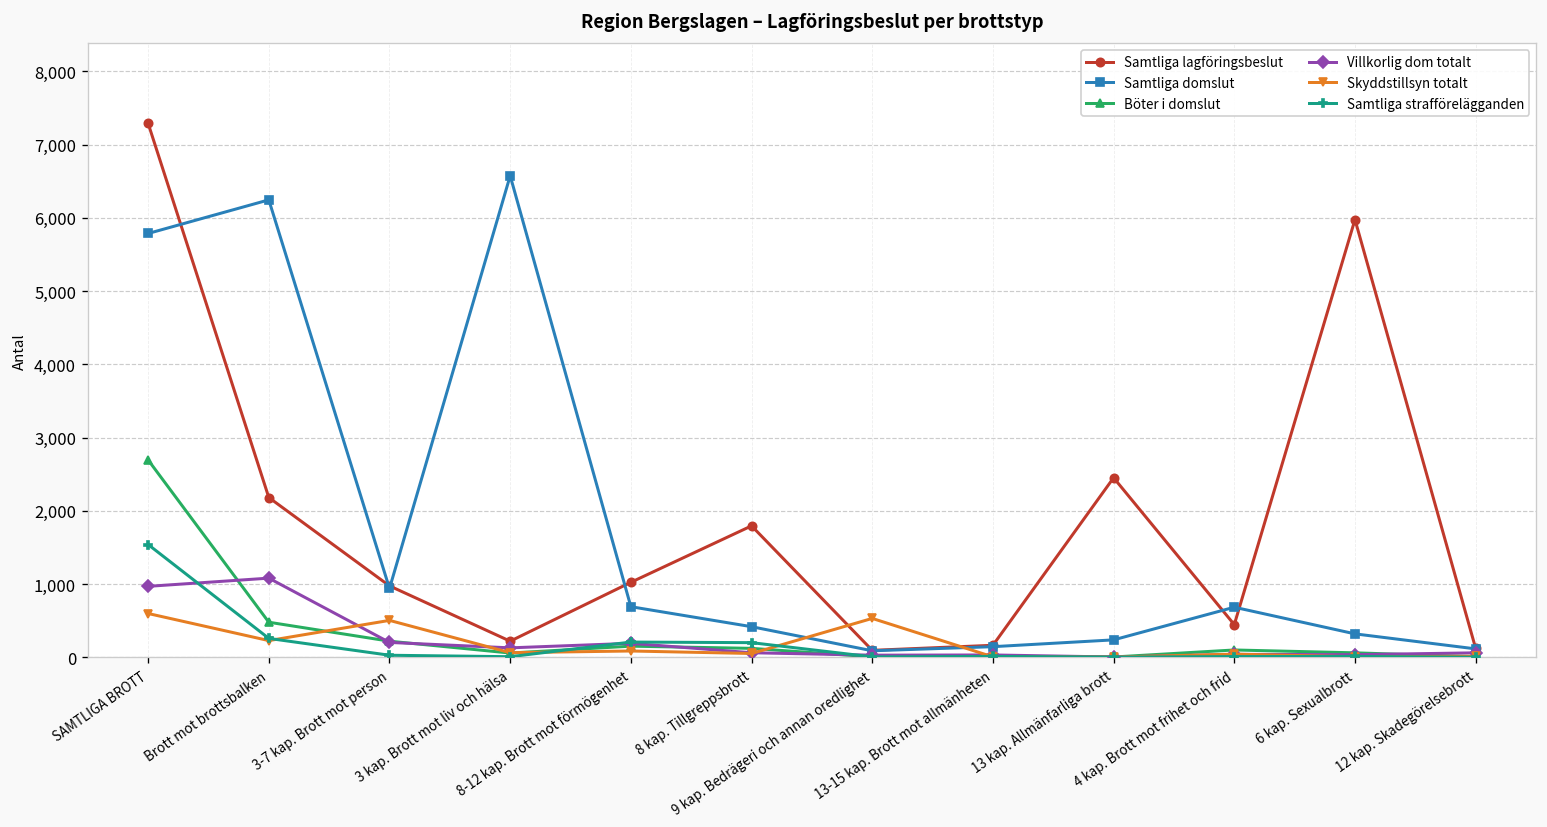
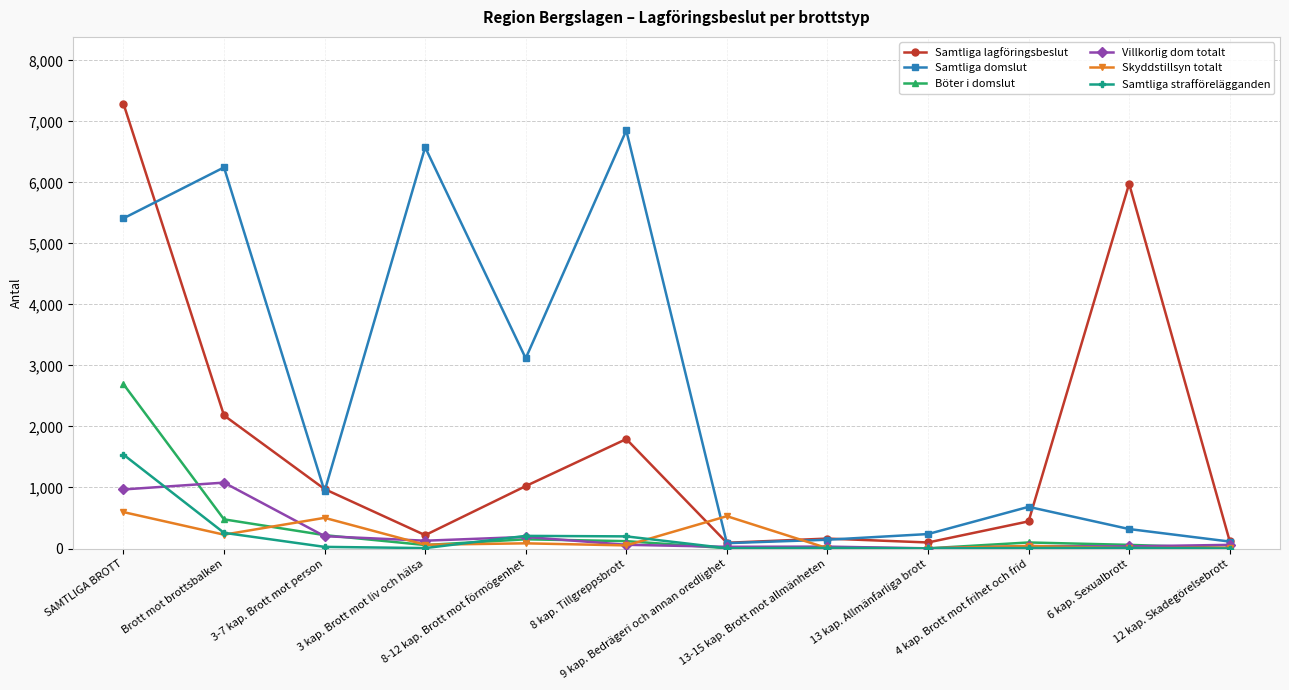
  {
    "Samtliga lagföringsbeslut": {
      "SAMTLIGA BROTT": "7,300",
      "Brott mot brottsbalken": "2,200",
      "3 kap. Brott mot liv och hälsa": "200",
      "8-12 kap. Brott mot förmögenhet": "1,000",
      "8 kap. Tillgreppsbrott": "1,800",
-     "13 kap. Allmänfarliga brott": "2,500",
+     "13 kap. Allmänfarliga brott": "100",
      "4 kap. Brott mot frihet och frid": "400",
      "6 kap. Sexualbrott": "6,000"
    },
    "Samtliga domslut": {
-     "SAMTLIGA BROTT": "5,800",
+     "SAMTLIGA BROTT": "5,400",
      "Brott mot brottsbalken": "6,200",
      "3 kap. Brott mot liv och hälsa": "6,600",
-     "8-12 kap. Brott mot förmögenhet": "700",
-     "8 kap. Tillgreppsbrott": "400",
+     "8-12 kap. Brott mot förmögenhet": "3,100",
+     "8 kap. Tillgreppsbrott": "6,900",
      "13 kap. Allmänfarliga brott": "200",
      "4 kap. Brott mot frihet och frid": "700",
      "6 kap. Sexualbrott": "300"
    },
    "Villkorlig dom totalt": {
      "SAMTLIGA BROTT": "1,000",
      "Brott mot brottsbalken": "1,100",
      "3 kap. Brott mot liv och hälsa": "100",
      "12 kap. Skadegörelsebrott": "100"
    },
    "Skyddstillsyn totalt": {
      "SAMTLIGA BROTT": "600",
      "3-7 kap. Brott mot person": "500",
      "8-12 kap. Brott mot förmögenhet": "100",
      "9 kap. Bedrägeri och annan oredlighet": "500"
    }
  }
